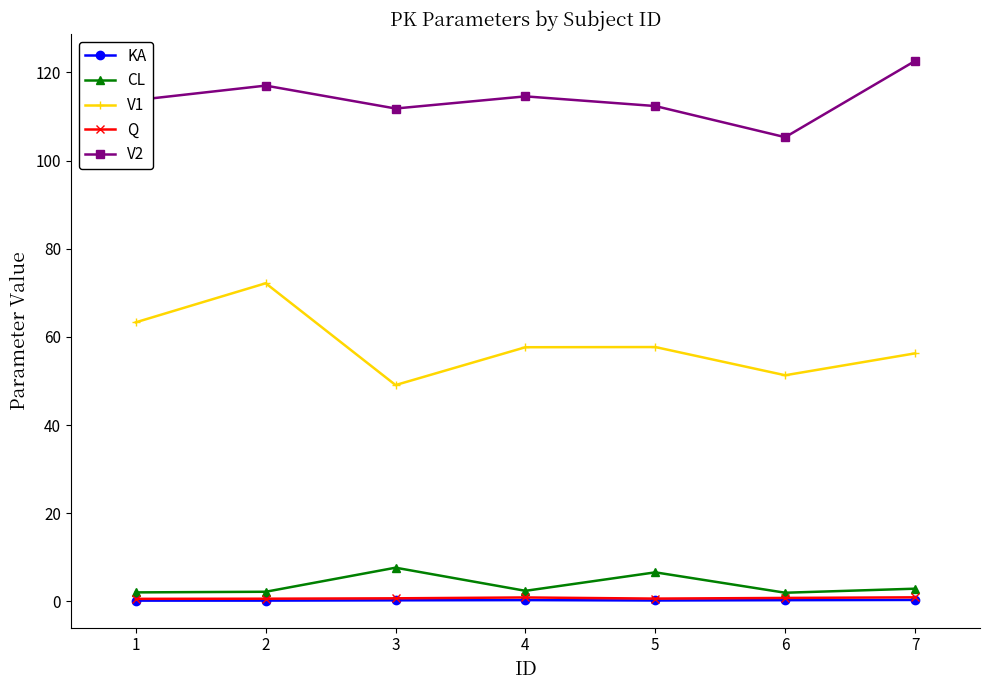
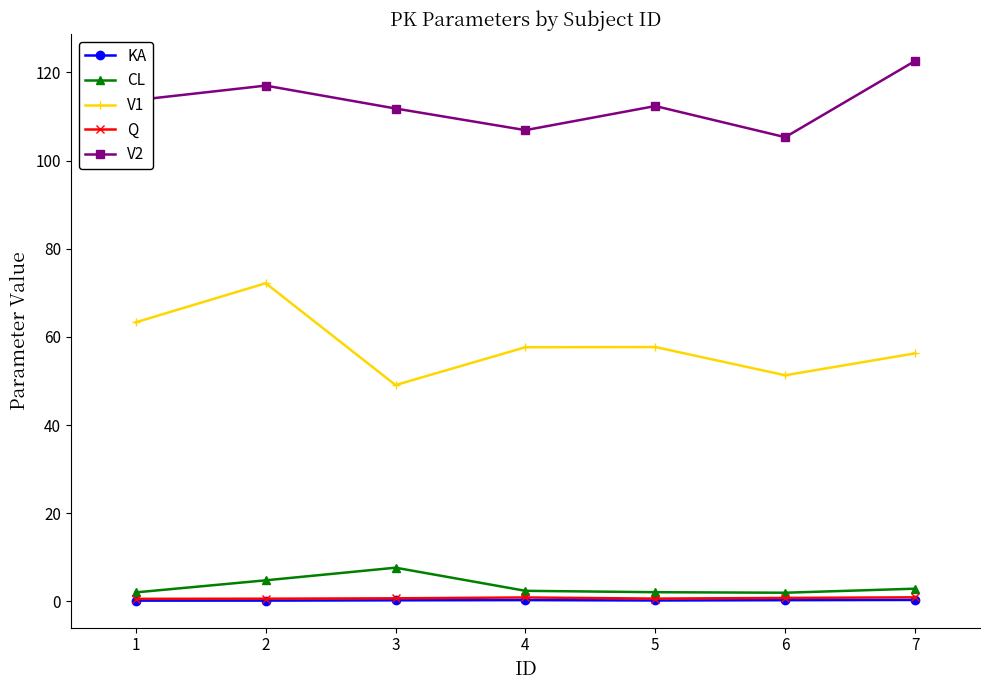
  {
    "KA": {
      "4": 0,
      "7": 0
    },
    "CL": {
      "1": 2,
-     "2": 2,
+     "2": 5,
      "3": 8,
      "4": 2,
-     "5": 7,
+     "5": 2,
      "6": 2,
      "7": 3
    },
    "V1": {
      "1": 63,
      "2": 72,
      "3": 49,
      "4": 58,
      "5": 58,
      "6": 51,
      "7": 56
    },
    "Q": {
      "4": 1,
      "7": 1
    },
    "V2": {
      "2": 117,
      "3": 112,
-     "4": 115,
+     "4": 107,
      "5": 112,
      "6": 105,
      "7": 123
    }
  }
